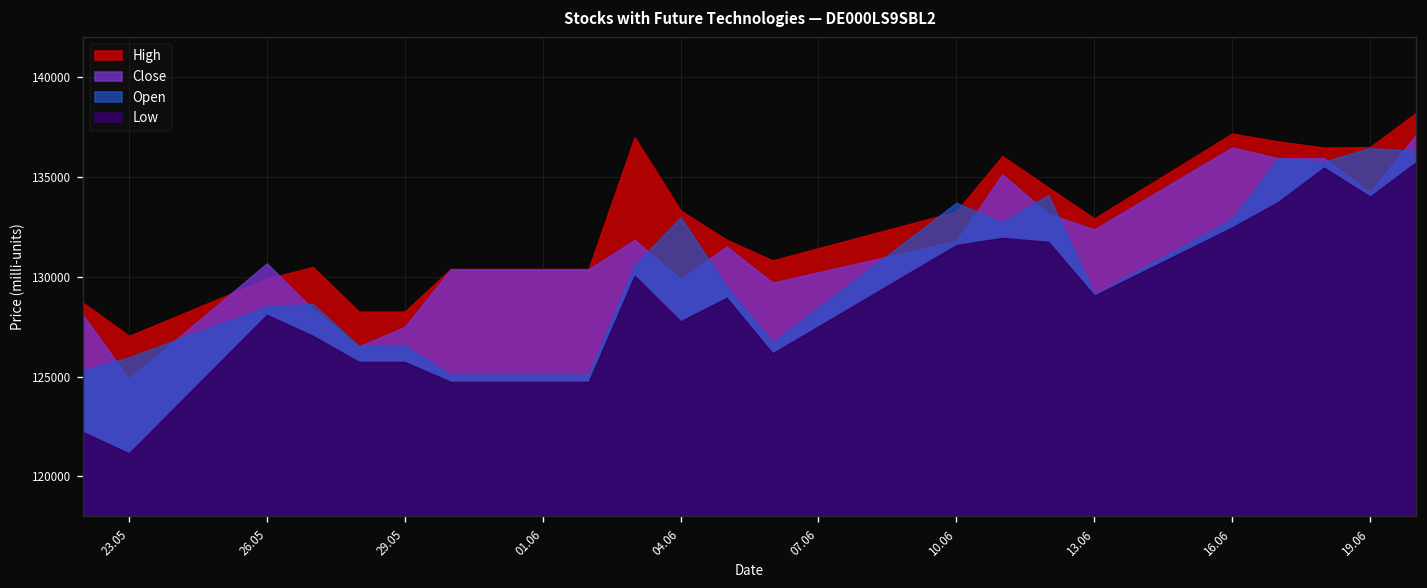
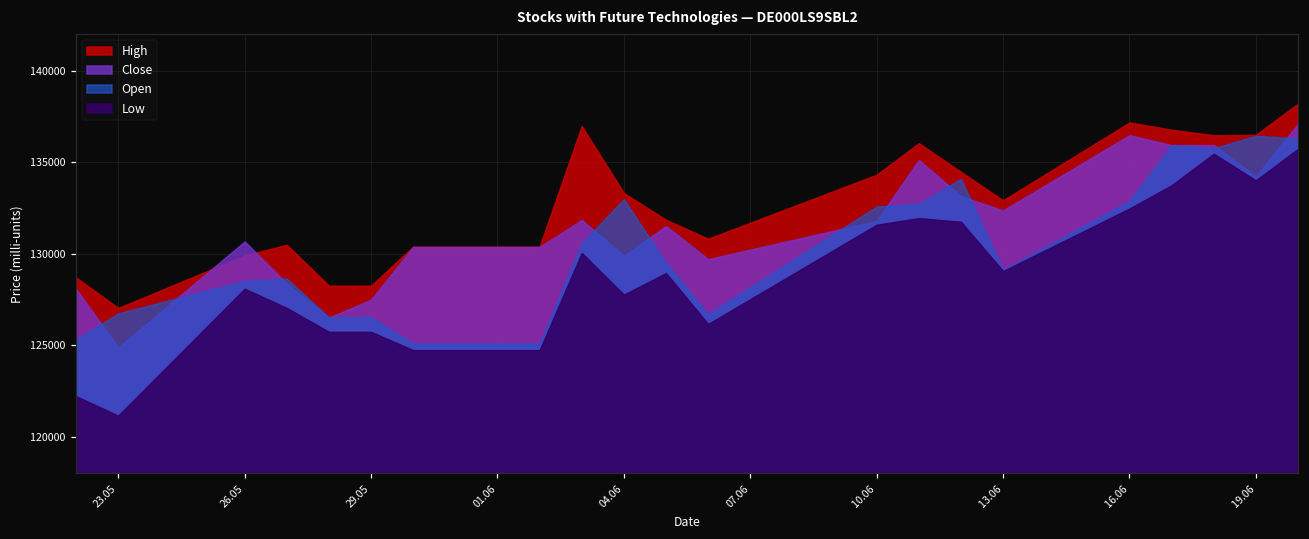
  {
    "High": {
      "23.05": 127000,
      "26.05": 129900,
      "29.05": 128200,
      "04.06": 133300,
-     "10.06": 133300,
+     "10.06": 134300,
      "13.06": 132900,
      "16.06": 137200
    },
    "Close": {
      "23.05": 124900,
      "26.05": 130700,
      "29.05": 127500,
      "04.06": 129900,
      "10.06": 131800,
      "13.06": 132400,
      "16.06": 136500,
      "19.06": 134200
    },
    "Open": {
-     "23.05": 126000,
+     "23.05": 126700,
      "26.05": 128500,
      "29.05": 126500,
      "04.06": 133000,
-     "10.06": 133700,
+     "10.06": 132600,
      "16.06": 132900
    },
    "Low": {
      "23.05": 121100,
      "26.05": 128100,
      "29.05": 125700,
      "04.06": 127800,
      "10.06": 131600,
      "16.06": 132500,
      "19.06": 134000
    }
  }
